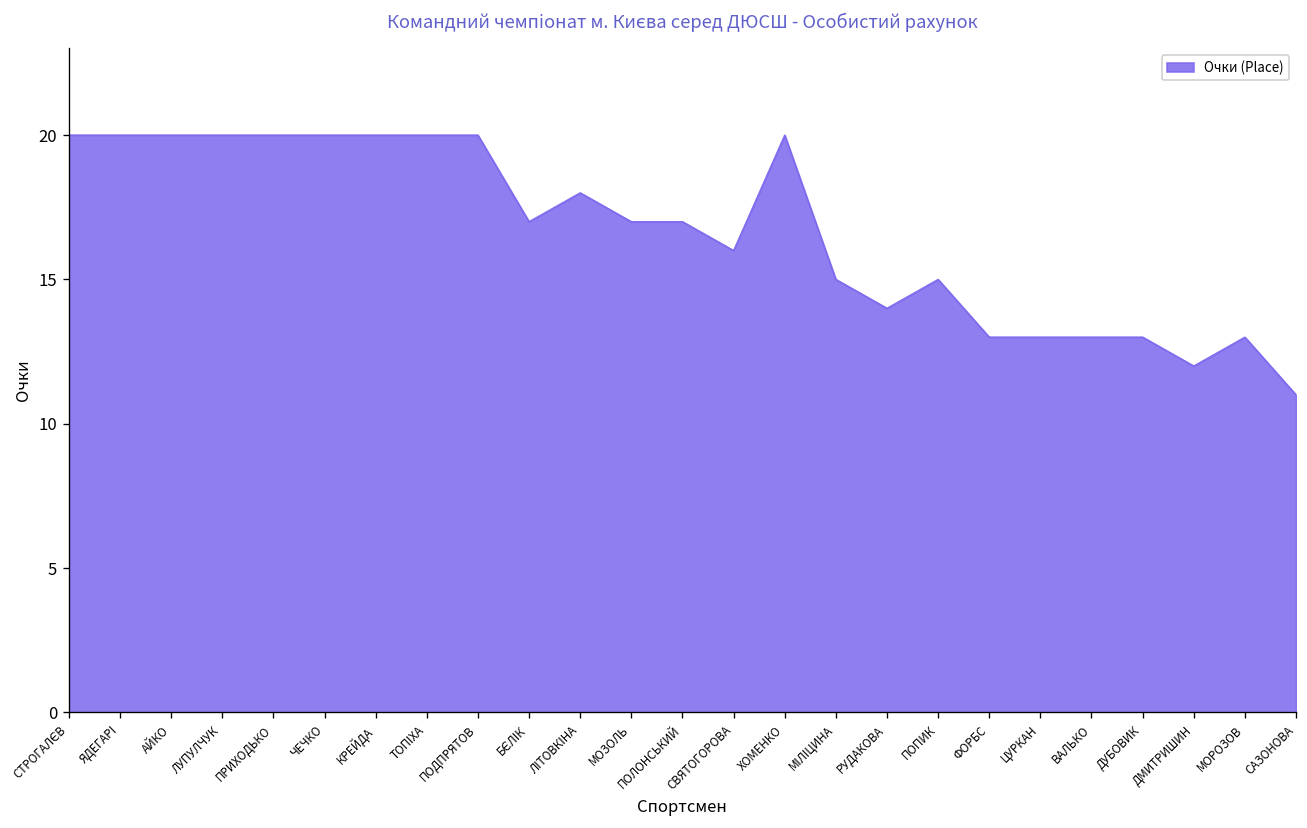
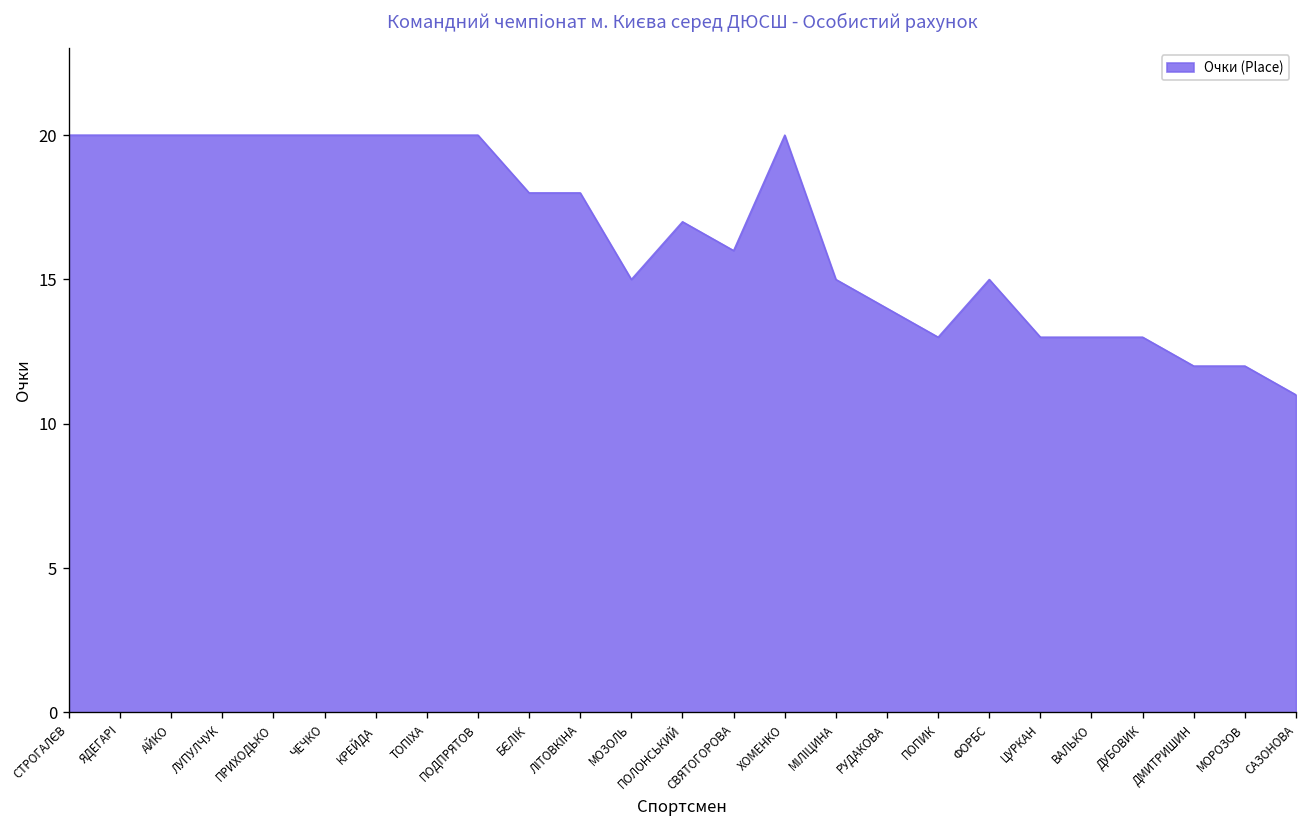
  {
    "СТРОГАЛЄВ": 20,
    "ЯДЕГАРІ": 20,
    "АЙКО": 20,
    "ЛУПУЛЧУК": 20,
    "ПРИХОДЬКО": 20,
    "ЧЕЧКО": 20,
    "КРЕЙДА": 20,
    "ТОПІХА": 20,
    "ПОДПРЯТОВ": 20,
-   "БЄЛІК": 17,
+   "БЄЛІК": 18,
    "ЛІТОВКІНА": 18,
-   "МОЗОЛЬ": 17,
+   "МОЗОЛЬ": 15,
    "ПОЛОНСЬКИЙ": 17,
    "СВЯТОГОРОВА": 16,
    "ХОМЕНКО": 20,
    "МІЛІЦИНА": 15,
    "РУДАКОВА": 14,
-   "ПОПИК": 15,
-   "ФОРБС": 13,
+   "ПОПИК": 13,
+   "ФОРБС": 15,
    "ЦУРКАН": 13,
    "ВАЛЬКО": 13,
    "ДУБОВИК": 13,
    "ДМИТРИШИН": 12,
-   "МОРОЗОВ": 13,
+   "МОРОЗОВ": 12,
    "САЗОНОВА": 11
  }
